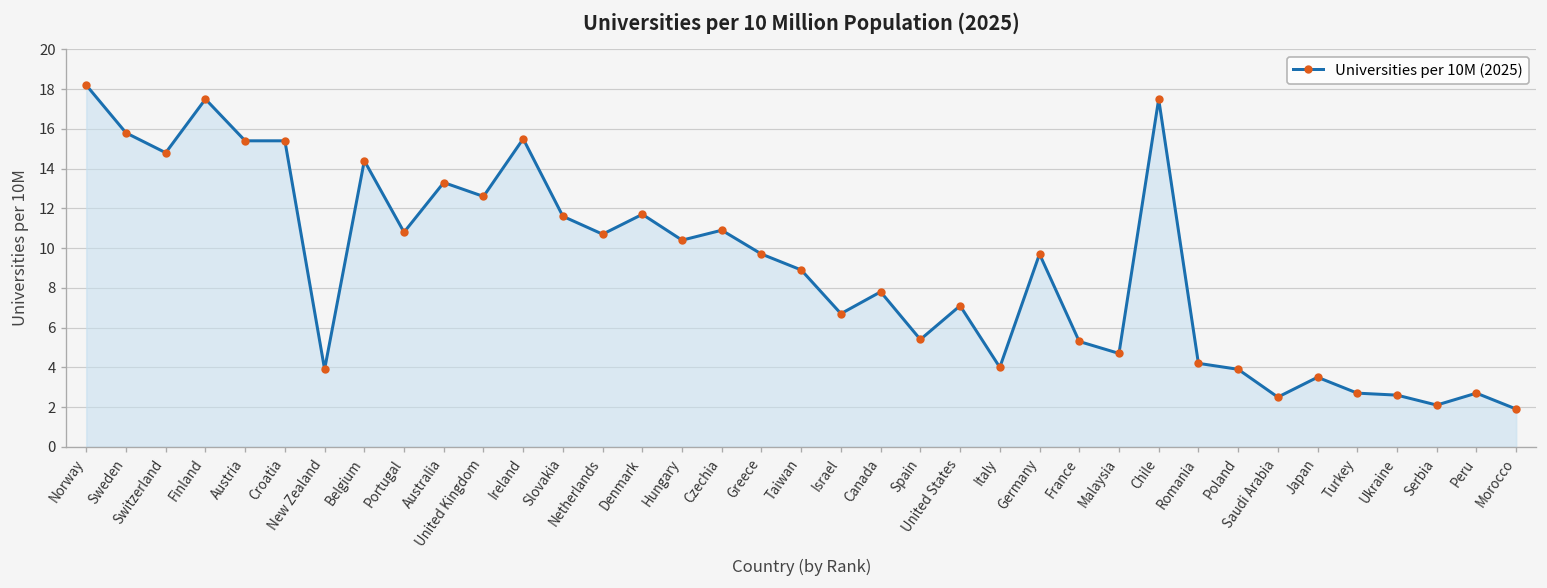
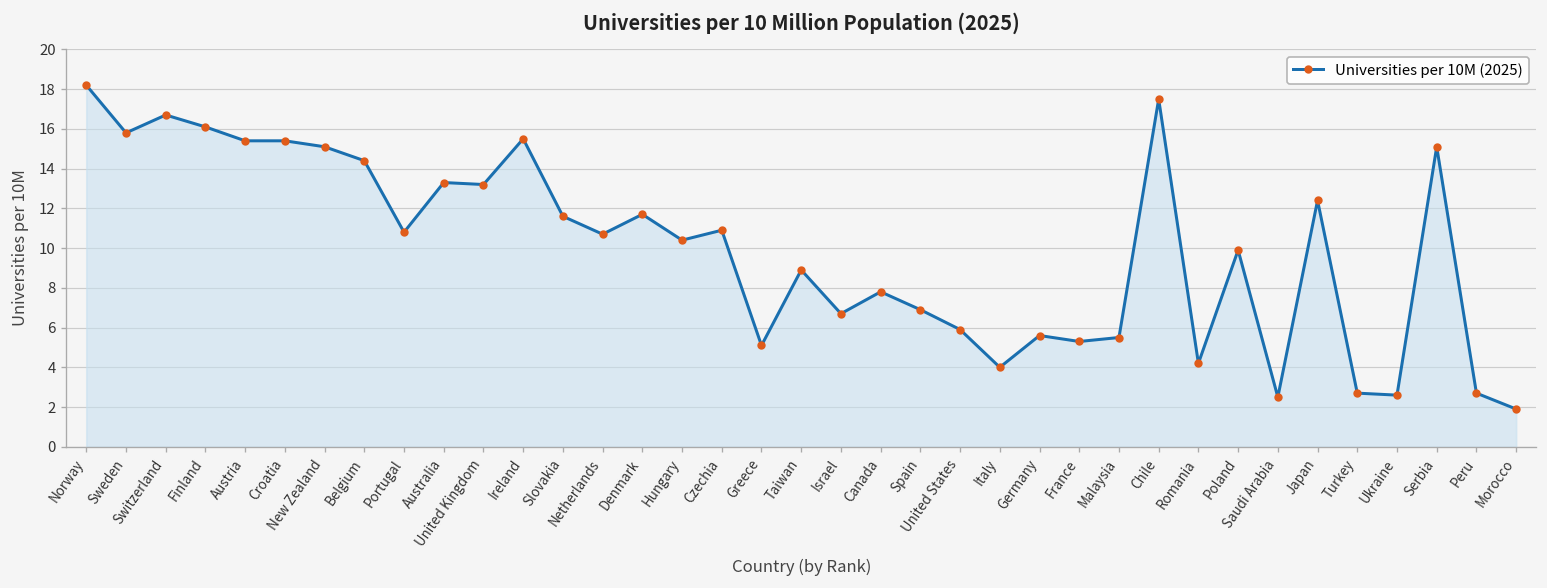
  {
    "Norway": 18.2,
    "Sweden": 15.8,
-   "Switzerland": 14.8,
-   "Finland": 17.5,
+   "Switzerland": 16.7,
+   "Finland": 16.1,
    "Austria": 15.4,
    "Croatia": 15.4,
-   "New Zealand": 3.9,
+   "New Zealand": 15.1,
    "Belgium": 14.4,
    "Portugal": 10.8,
    "Australia": 13.3,
-   "United Kingdom": 12.6,
+   "United Kingdom": 13.2,
    "Ireland": 15.5,
    "Slovakia": 11.6,
    "Netherlands": 10.7,
    "Denmark": 11.7,
    "Hungary": 10.4,
    "Czechia": 10.9,
-   "Greece": 9.7,
+   "Greece": 5.1,
    "Taiwan": 8.9,
    "Israel": 6.7,
    "Canada": 7.8,
-   "Spain": 5.4,
-   "United States": 7.1,
+   "Spain": 6.9,
+   "United States": 5.9,
    "Italy": 4.0,
-   "Germany": 9.7,
+   "Germany": 5.6,
    "France": 5.3,
-   "Malaysia": 4.7,
+   "Malaysia": 5.5,
    "Chile": 17.5,
    "Romania": 4.2,
-   "Poland": 3.9,
+   "Poland": 9.9,
    "Saudi Arabia": 2.5,
-   "Japan": 3.5,
+   "Japan": 12.4,
    "Turkey": 2.7,
    "Ukraine": 2.6,
-   "Serbia": 2.1,
+   "Serbia": 15.1,
    "Peru": 2.7,
    "Morocco": 1.9
  }
